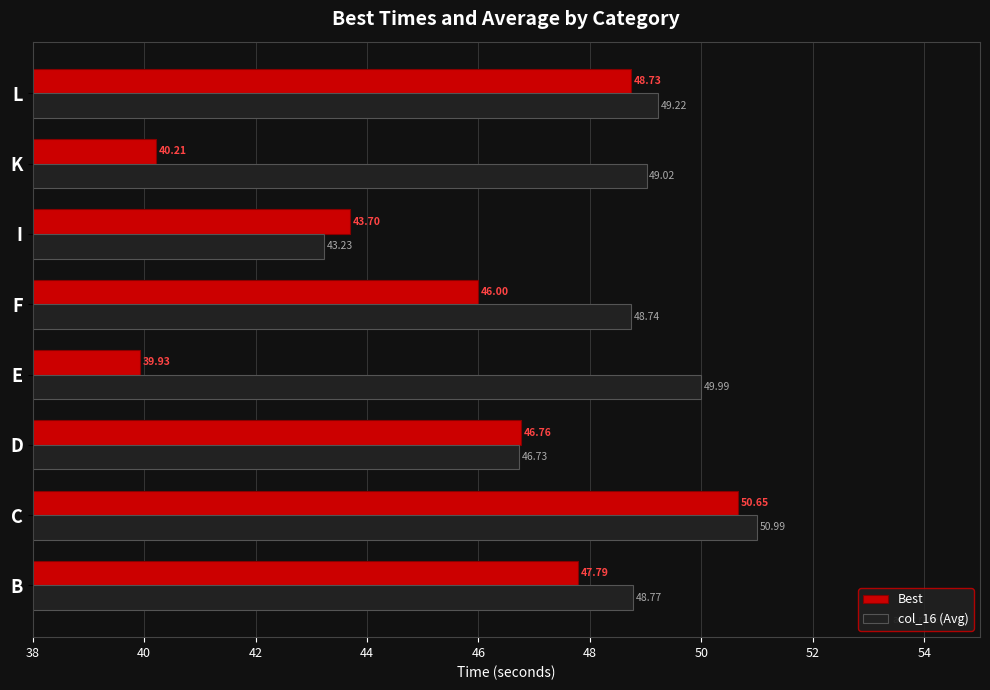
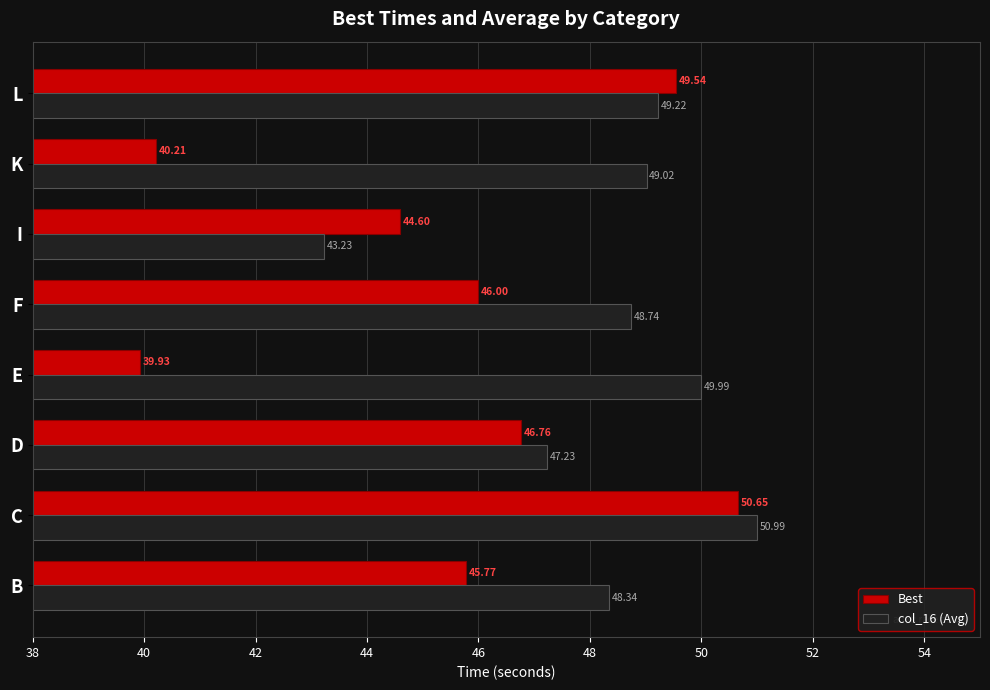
  {
    "Best": {
-     "L": 48.73,
+     "L": 49.54,
      "K": 40.21,
-     "I": 43.70,
+     "I": 44.60,
      "F": 46.00,
      "E": 39.93,
      "D": 46.76,
      "C": 50.65,
-     "B": 47.79
+     "B": 45.77
    },
    "col_16 (Avg)": {
      "L": 49.22,
      "K": 49.02,
      "I": 43.23,
      "F": 48.74,
      "E": 49.99,
-     "D": 46.73,
+     "D": 47.23,
      "C": 50.99,
-     "B": 48.77
+     "B": 48.34
    }
  }
